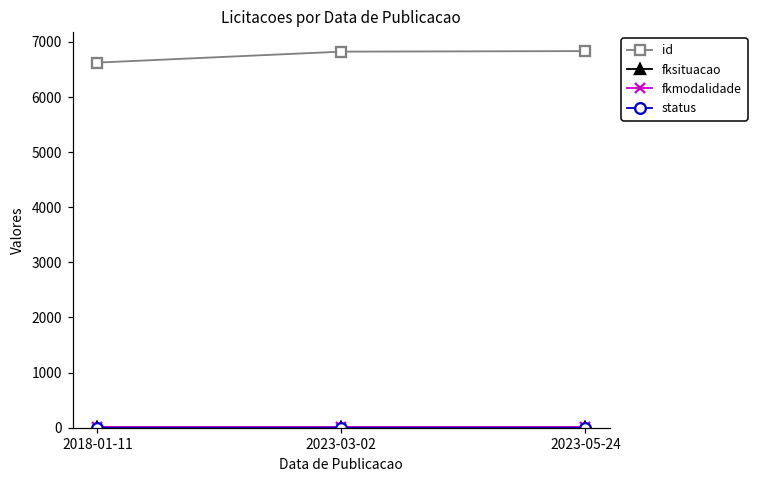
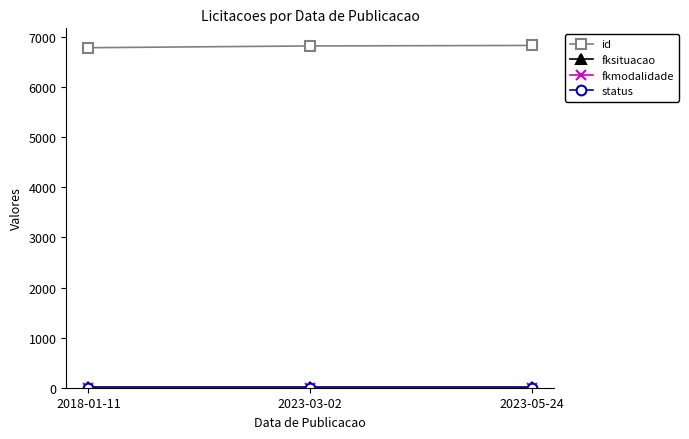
  {
    "id": {
-     "2018-01-11": 6600,
+     "2018-01-11": 6800,
      "2023-03-02": 6800,
      "2023-05-24": 6800
    }
  }
